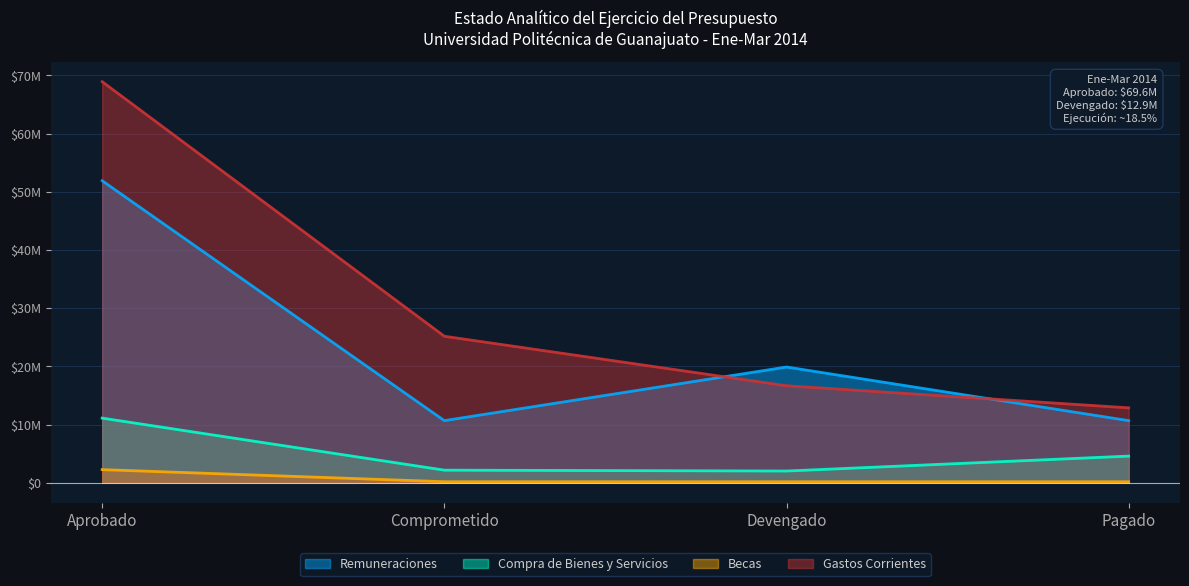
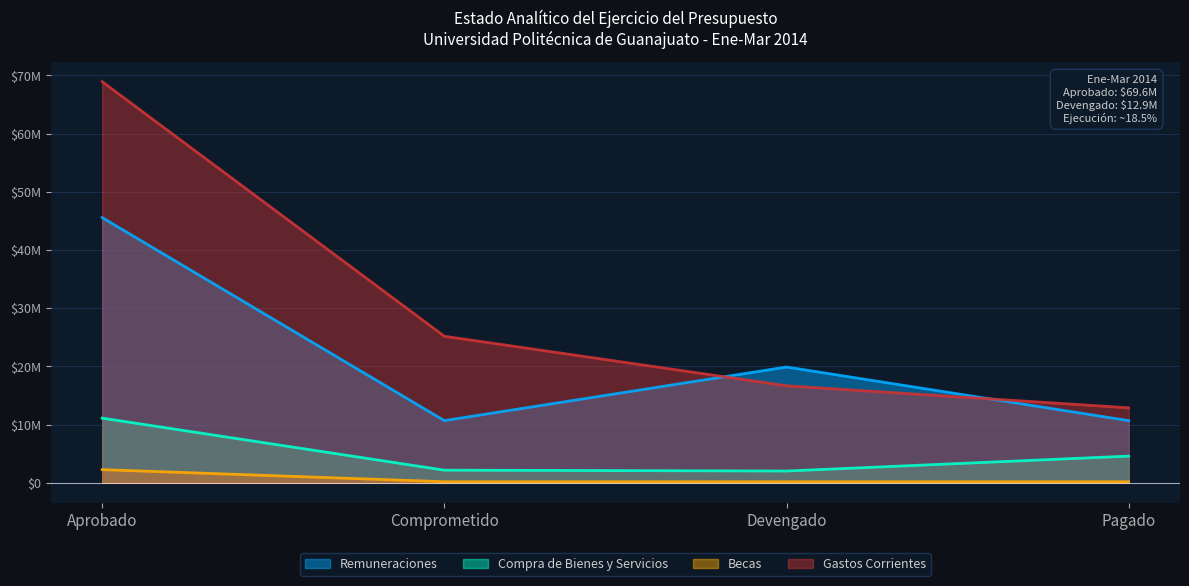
  {
    "Remuneraciones": {
-     "Aprobado": "$52000000",
+     "Aprobado": "$46000000",
      "Comprometido": "$11000000",
      "Devengado": "$20000000",
      "Pagado": "$11000000"
    },
    "Compra de Bienes y Servicios": {
      "Aprobado": "$11000000",
      "Comprometido": "$2000000",
      "Devengado": "$2000000",
      "Pagado": "$5000000"
    },
    "Becas": {
      "Aprobado": "$2000000",
      "Comprometido": "$0",
      "Devengado": "$0",
      "Pagado": "$0"
    },
    "Gastos Corrientes": {
      "Aprobado": "$69000000",
      "Comprometido": "$25000000",
      "Devengado": "$17000000",
      "Pagado": "$13000000"
    }
  }
